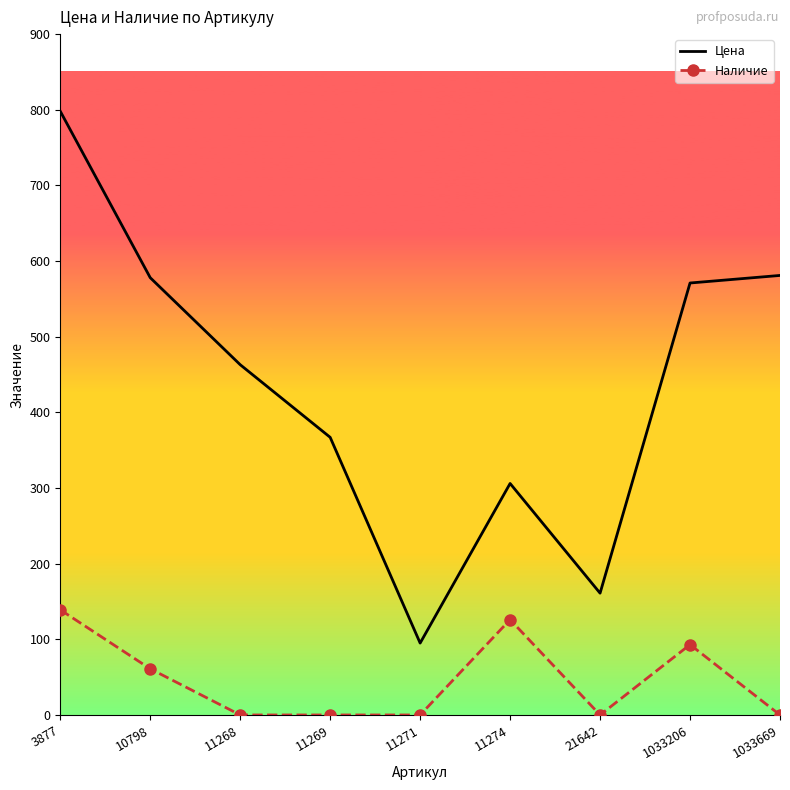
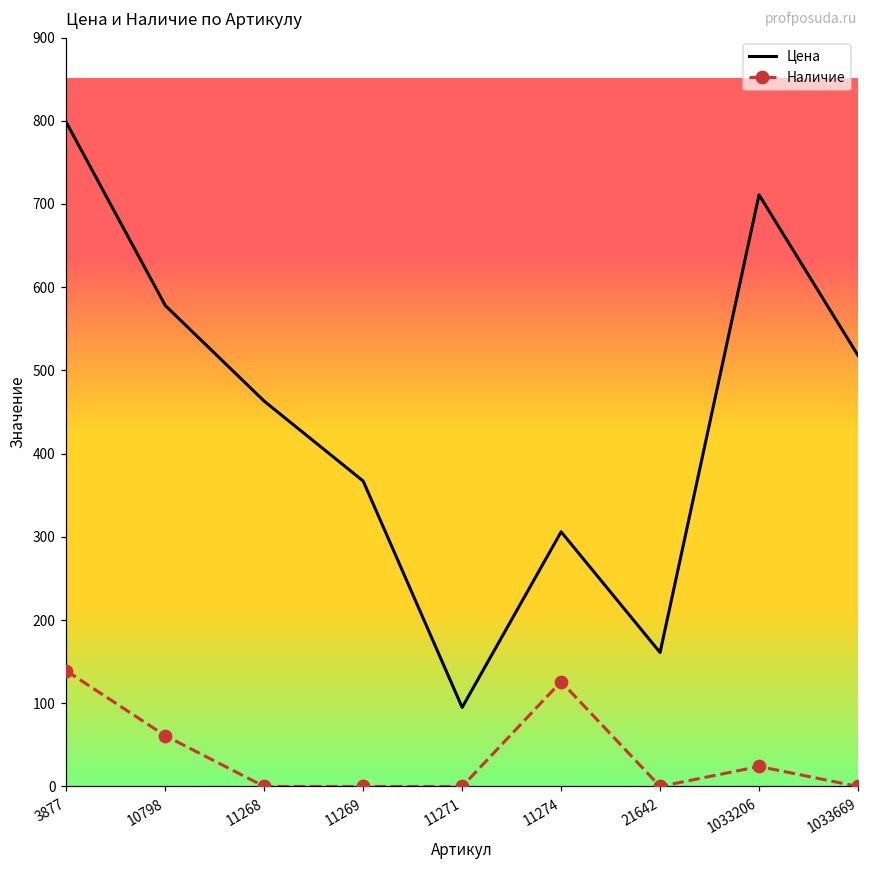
  {
    "Цена": {
      "3877": 800,
      "10798": 580,
      "11268": 460,
      "11269": 370,
      "11271": 100,
      "11274": 310,
      "21642": 160,
-     "1033206": 570,
-     "1033669": 580
+     "1033206": 710,
+     "1033669": 520
    },
    "Наличие": {
      "3877": 140,
      "10798": 60,
      "11268": 0,
      "11269": 0,
      "11271": 0,
      "11274": 130,
      "21642": 0,
-     "1033206": 90,
+     "1033206": 20,
      "1033669": 0
    }
  }
